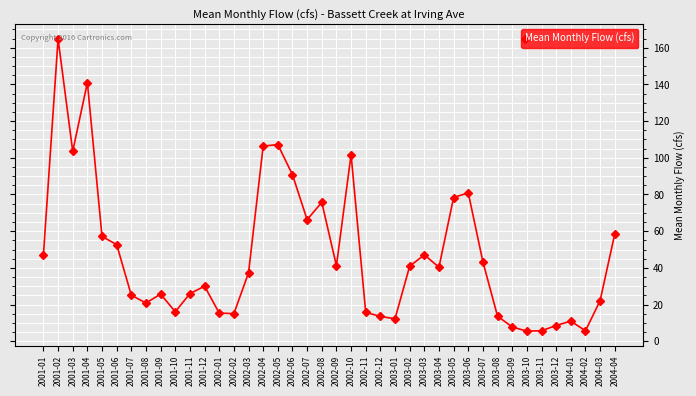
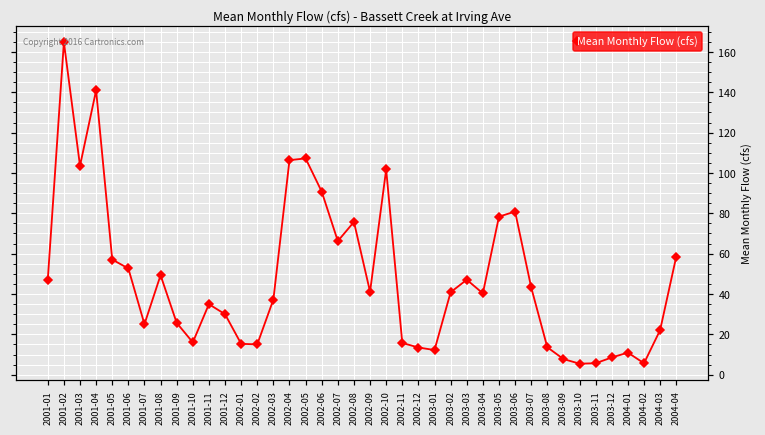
  {
    "2001-01": 47,
    "2001-03": 104,
    "2001-04": 141,
    "2001-05": 57,
    "2001-06": 53,
    "2001-07": 25,
-   "2001-08": 21,
+   "2001-08": 49,
    "2001-09": 26,
    "2001-10": 16,
-   "2001-11": 26,
+   "2001-11": 35,
    "2001-12": 30,
    "2002-01": 15,
    "2002-02": 15,
    "2002-03": 37,
    "2002-04": 106,
    "2002-05": 107,
    "2002-06": 91,
    "2002-07": 66,
    "2002-08": 76,
    "2002-09": 41,
    "2002-10": 102,
    "2002-11": 16,
    "2002-12": 14,
    "2003-01": 12,
    "2003-02": 41,
    "2003-03": 47,
    "2003-04": 40,
    "2003-05": 78,
    "2003-06": 81,
    "2003-07": 43,
    "2003-08": 14,
    "2003-09": 8,
    "2003-10": 5,
    "2003-11": 6,
    "2003-12": 9,
    "2004-01": 11,
    "2004-02": 6,
    "2004-03": 22,
    "2004-04": 58
  }
